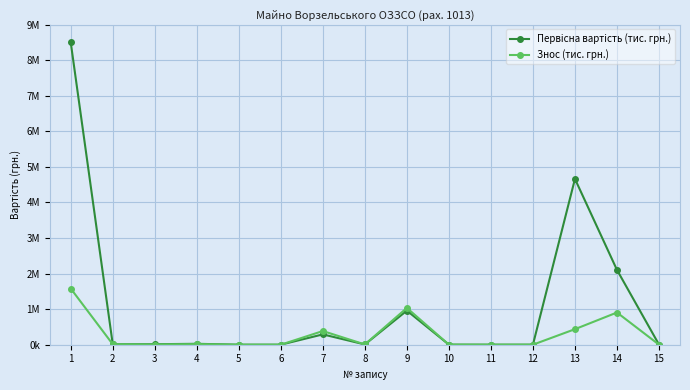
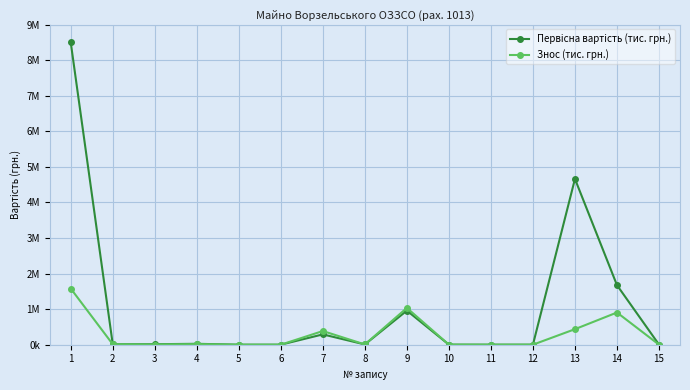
  {
    "Первісна вартість (тис. грн.)": {
      "1": 8500000,
      "7": 300000,
      "9": 1000000,
      "13": 4700000,
-     "14": 2100000
+     "14": 1700000
    },
    "Знос (тис. грн.)": {
      "1": 1600000,
      "7": 400000,
      "9": 1000000,
      "13": 400000,
      "14": 900000
    }
  }
